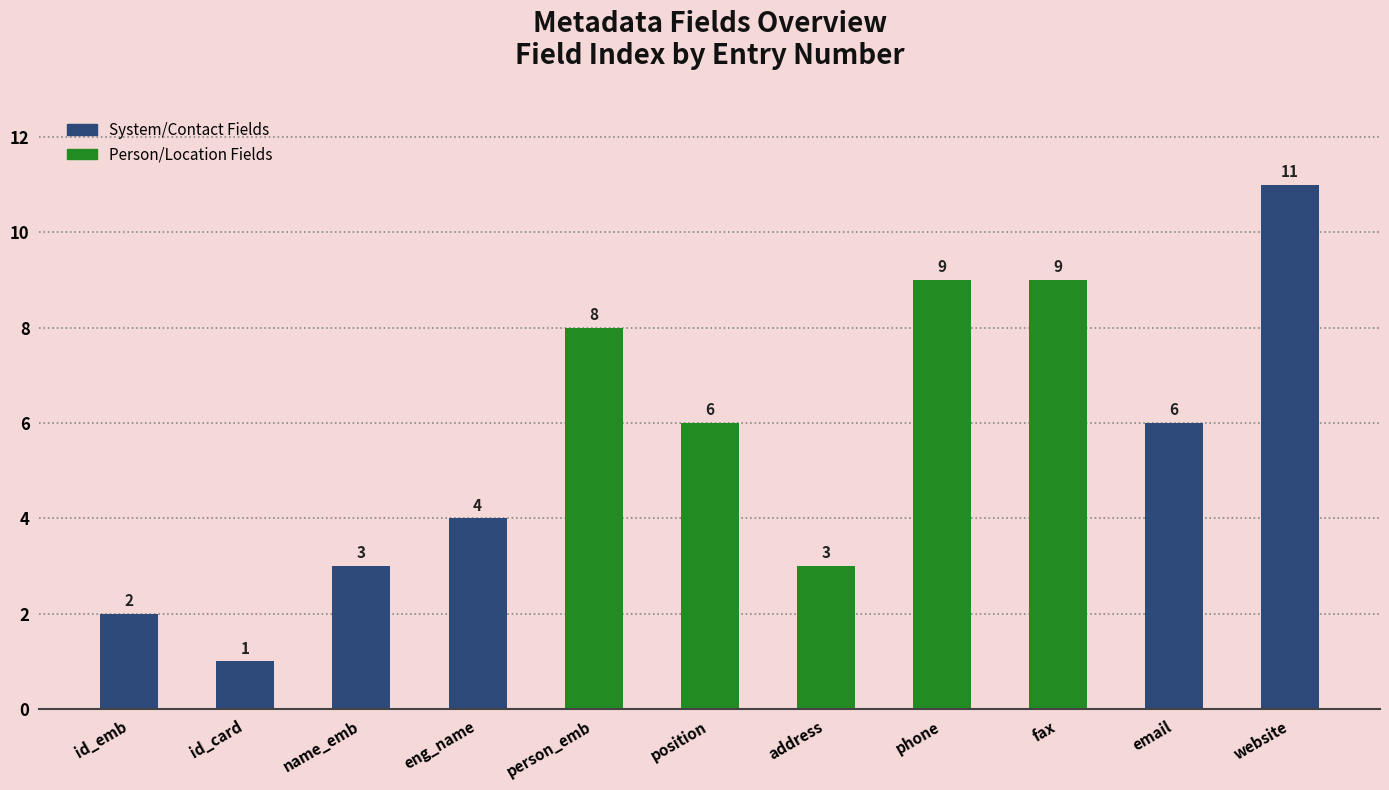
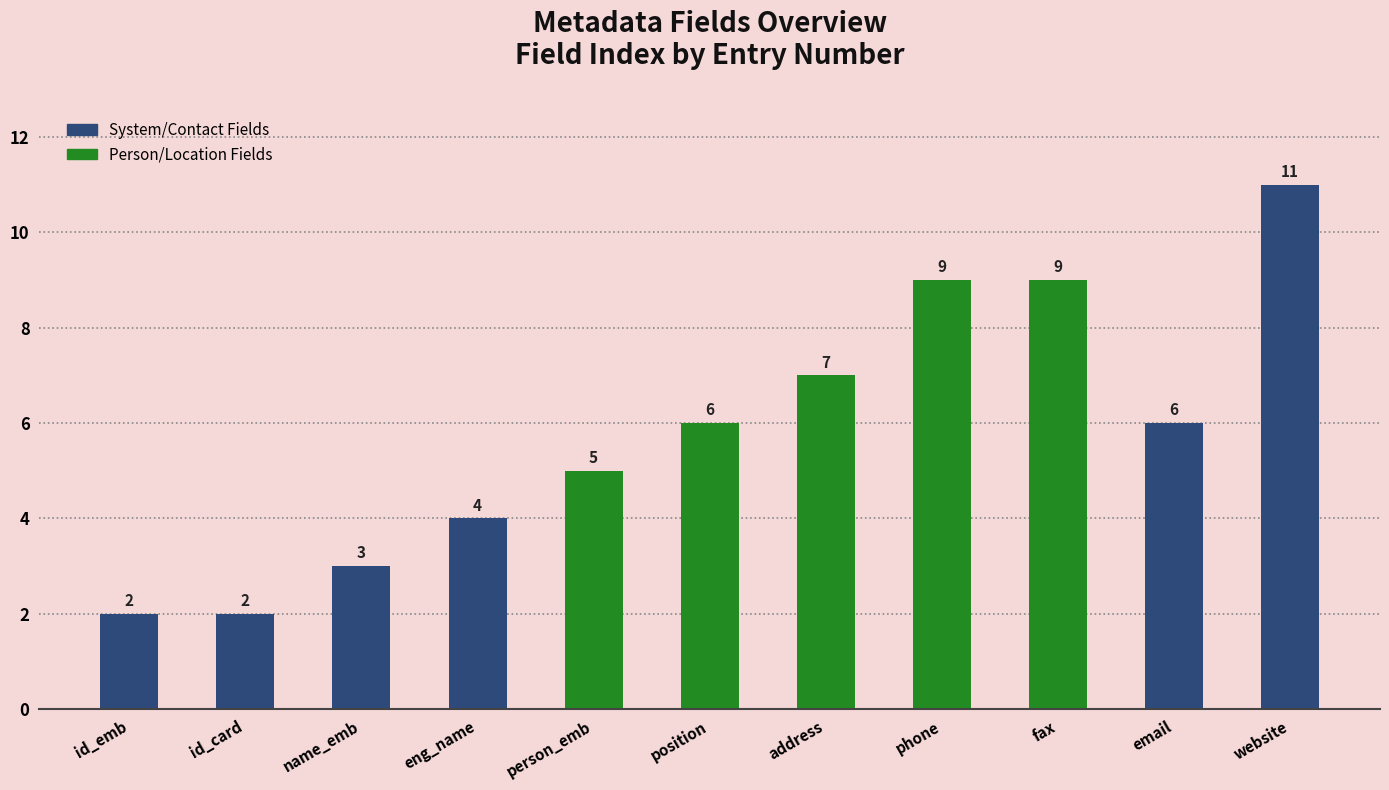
  {
    "id_emb": 2,
-   "id_card": 1,
+   "id_card": 2,
    "name_emb": 3,
    "eng_name": 4,
-   "person_emb": 8,
+   "person_emb": 5,
    "position": 6,
-   "address": 3,
+   "address": 7,
    "phone": 9,
    "fax": 9,
    "email": 6,
    "website": 11
  }
